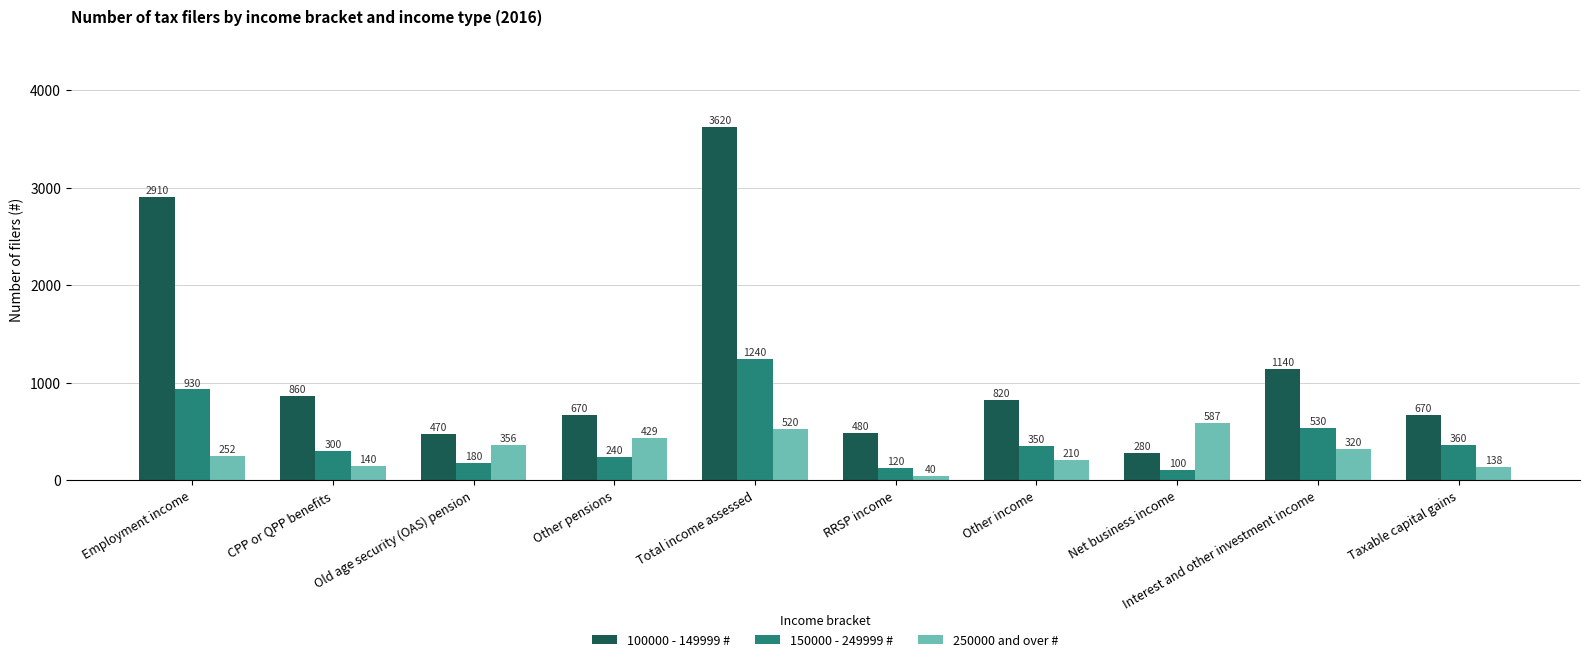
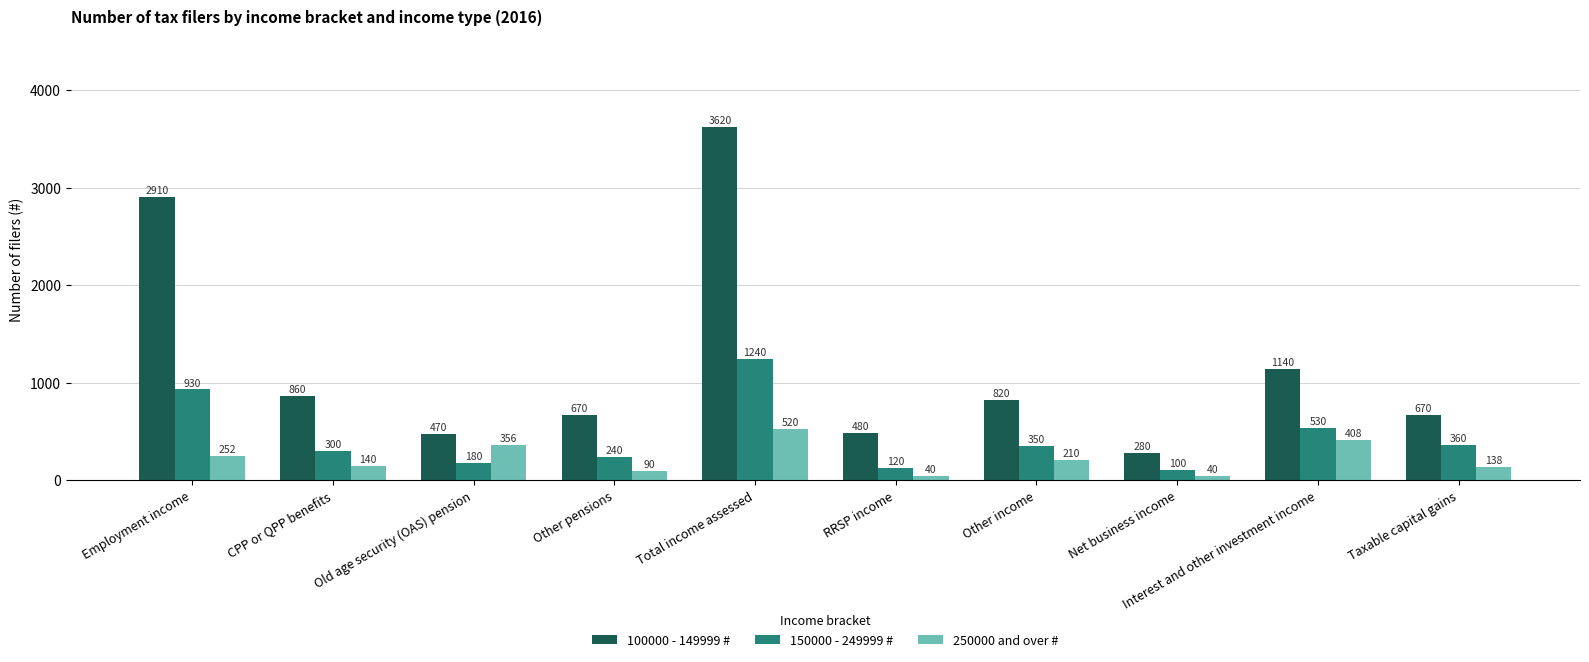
  {
    "250000 and over #": {
      "Employment income": 252,
      "CPP or QPP benefits": 140,
      "Old age security (OAS) pension": 356,
-     "Other pensions": 429,
+     "Other pensions": 90,
      "Total income assessed": 520,
      "RRSP income": 40,
      "Other income": 210,
-     "Net business income": 587,
-     "Interest and other investment income": 320,
+     "Net business income": 40,
+     "Interest and other investment income": 408,
      "Taxable capital gains": 138
    }
  }
